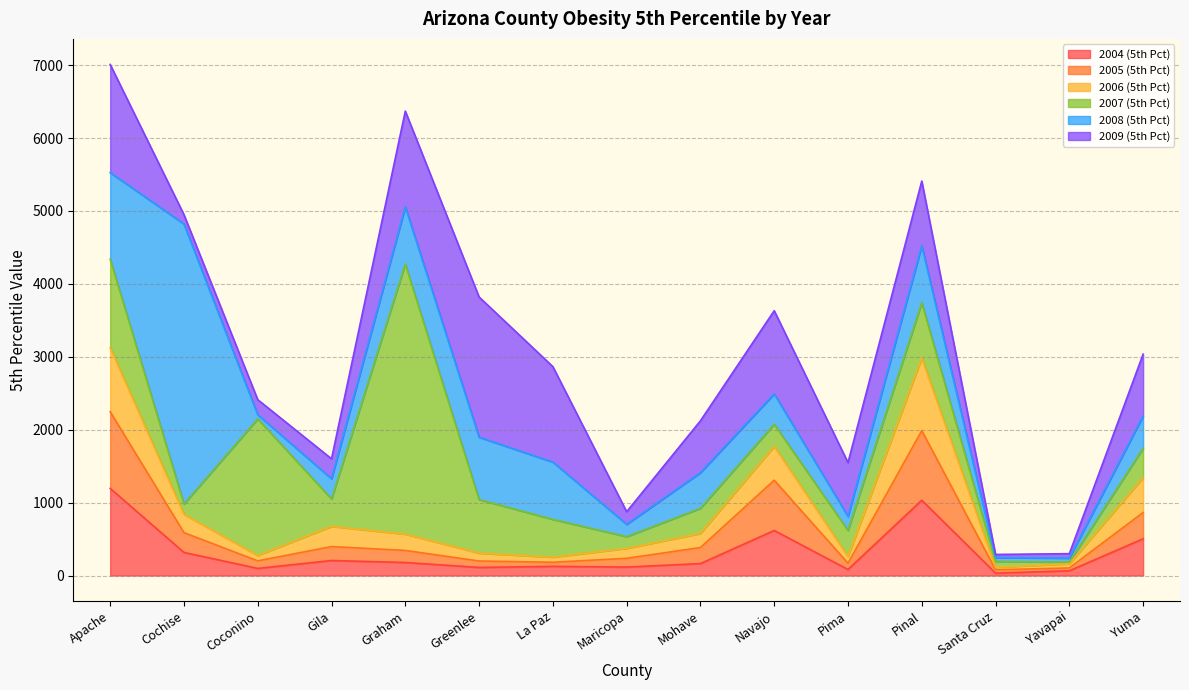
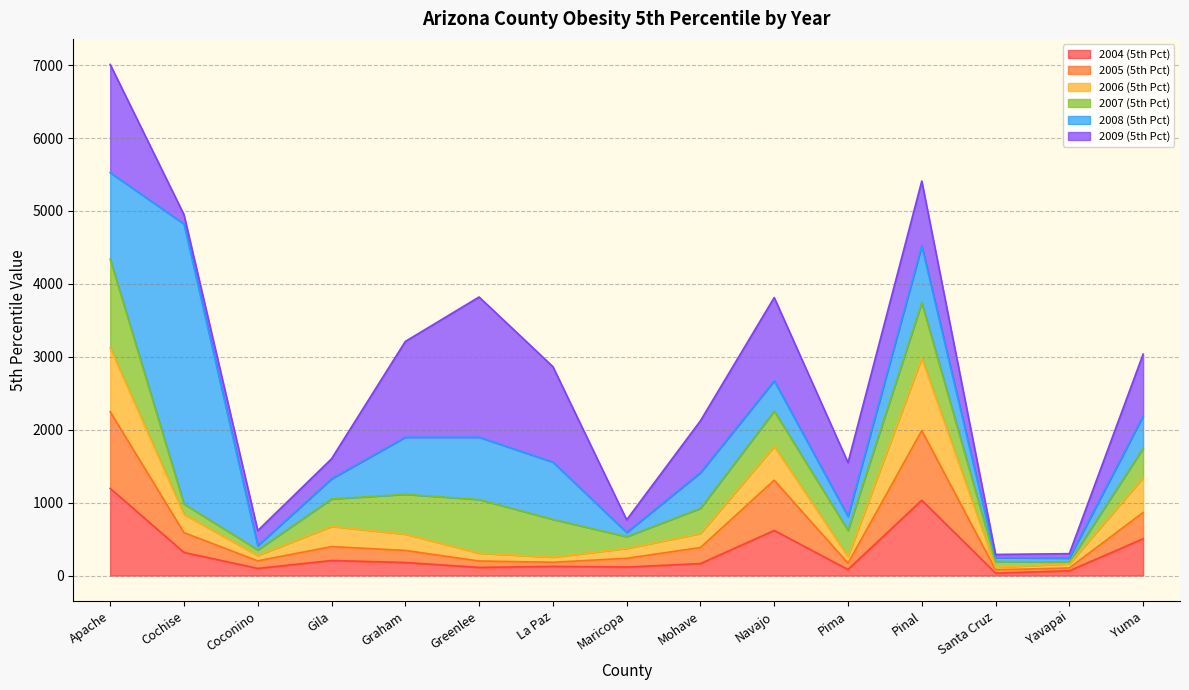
  {
    "2006 (5th Pct)": {
      "Apache": 900,
      "Cochise": 300,
      "Coconino": 100,
      "Gila": 300,
      "Graham": 200,
      "Greenlee": 100,
      "La Paz": 100,
      "Maricopa": 100,
      "Mohave": 200,
      "Navajo": 500,
      "Pima": 100,
      "Pinal": 1000,
      "Yuma": 500
    },
    "2007 (5th Pct)": {
      "Apache": 1200,
      "Cochise": 100,
-     "Coconino": 1900,
+     "Coconino": 100,
      "Gila": 400,
-     "Graham": 3700,
+     "Graham": 500,
      "Greenlee": 700,
      "La Paz": 500,
      "Maricopa": 200,
      "Mohave": 300,
-     "Navajo": 300,
+     "Navajo": 500,
      "Pima": 400,
      "Pinal": 800,
      "Santa Cruz": 100,
      "Yuma": 400
    },
    "2008 (5th Pct)": {
      "Apache": 1200,
      "Cochise": 3800,
      "Coconino": 100,
      "Gila": 300,
      "Graham": 800,
      "Greenlee": 900,
      "La Paz": 800,
-     "Maricopa": 200,
+     "Maricopa": 100,
      "Mohave": 500,
      "Navajo": 400,
      "Pima": 200,
      "Pinal": 800,
      "Santa Cruz": 100,
      "Yavapai": 100,
      "Yuma": 400
    },
    "2009 (5th Pct)": {
      "Apache": 1500,
      "Cochise": 100,
      "Coconino": 200,
      "Gila": 300,
      "Graham": 1300,
      "Greenlee": 1900,
      "La Paz": 1300,
      "Maricopa": 200,
      "Mohave": 700,
      "Navajo": 1100,
      "Pima": 700,
      "Pinal": 900,
      "Santa Cruz": 0,
      "Yavapai": 100,
      "Yuma": 800
    }
  }
